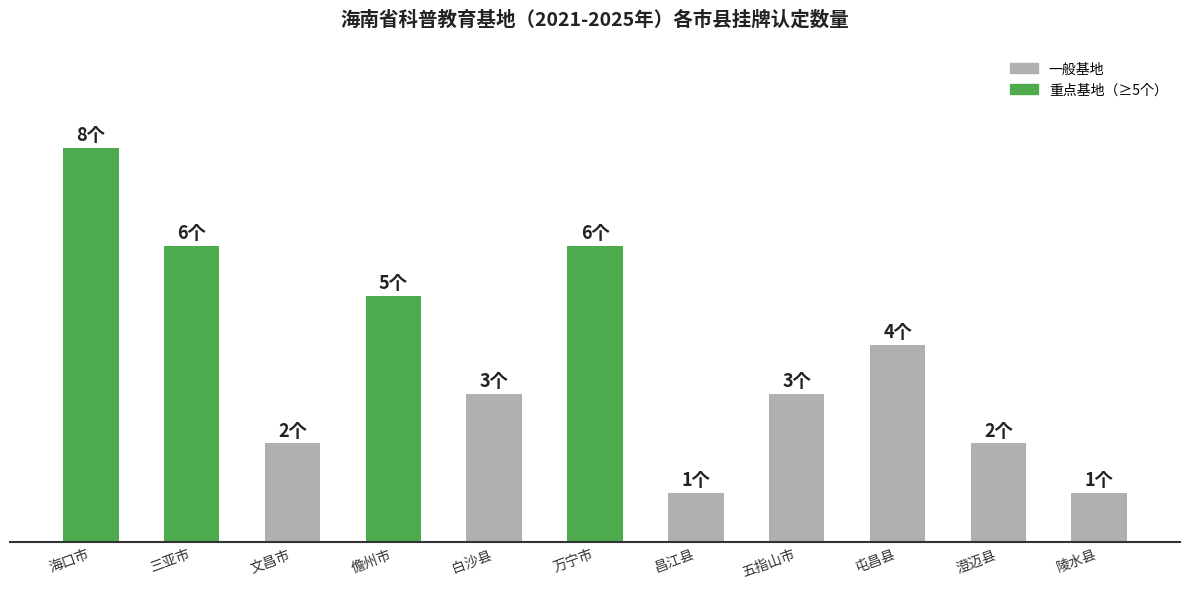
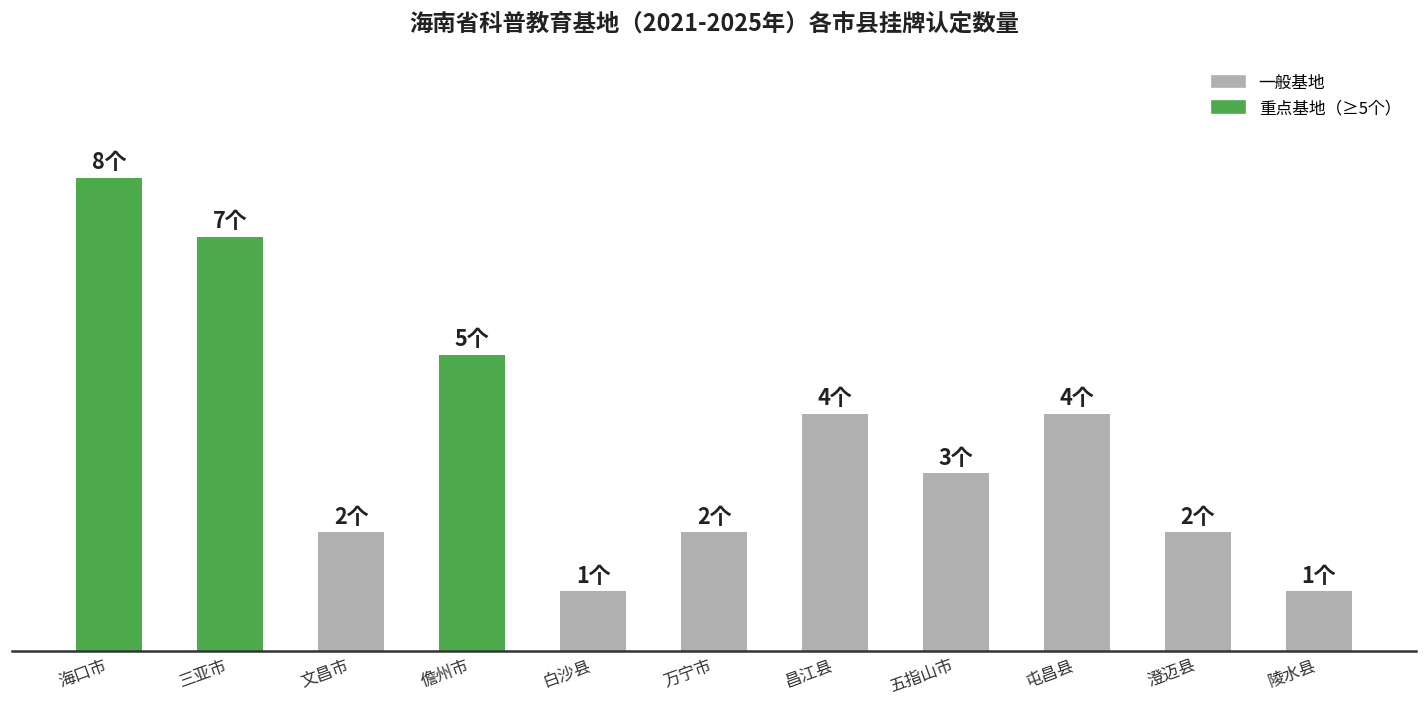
  {
    "海口市": "8个",
-   "三亚市": "6个",
+   "三亚市": "7个",
    "文昌市": "2个",
    "儋州市": "5个",
-   "白沙县": "3个",
-   "万宁市": "6个",
-   "昌江县": "1个",
+   "白沙县": "1个",
+   "万宁市": "2个",
+   "昌江县": "4个",
    "五指山市": "3个",
    "屯昌县": "4个",
    "澄迈县": "2个",
    "陵水县": "1个"
  }
